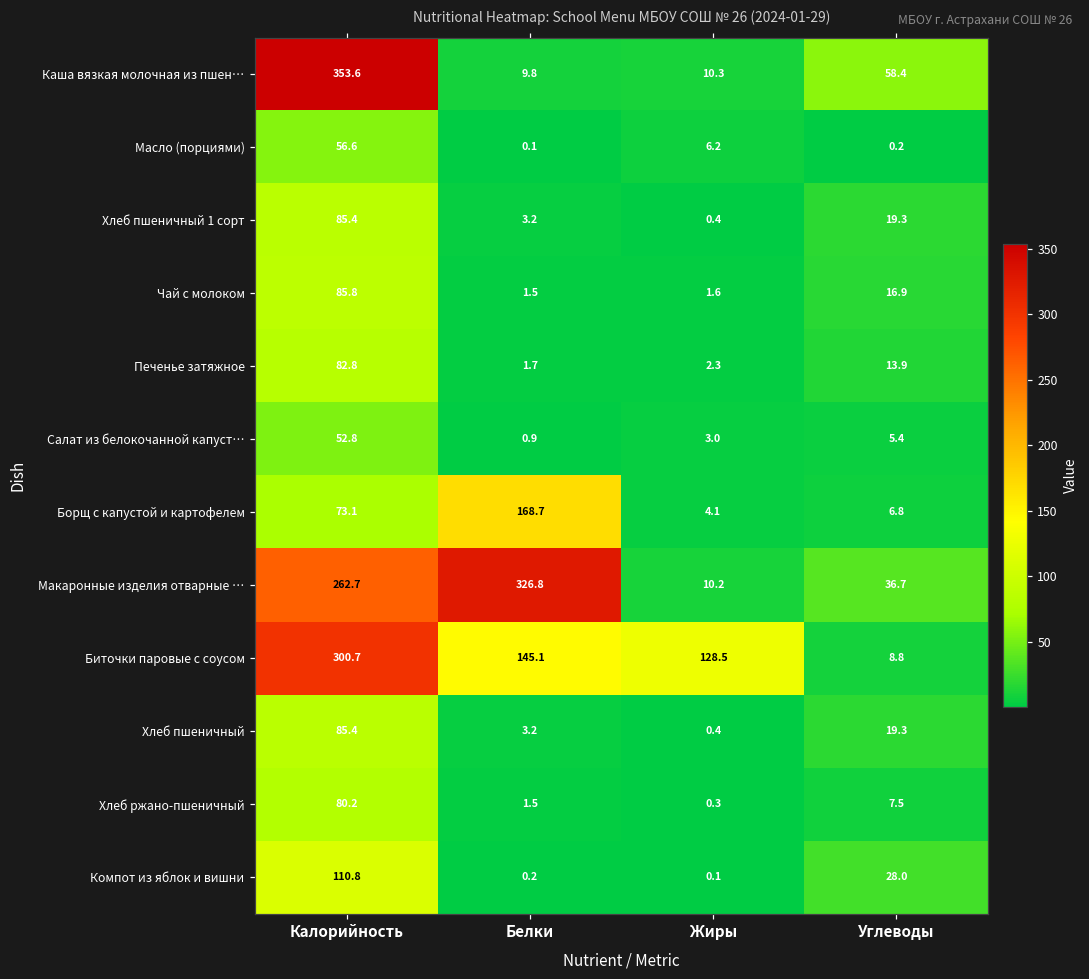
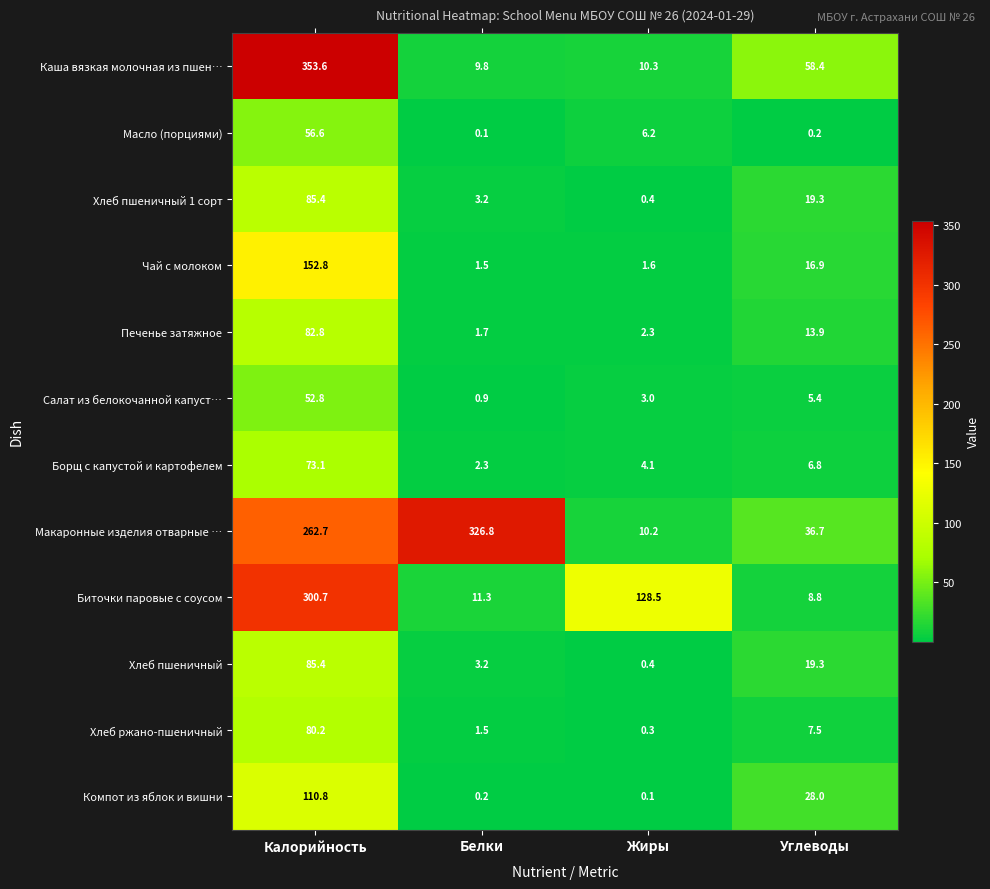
  {
    "Каша вязкая молочная из пшен…": {
      "Калорийность": 353.6,
      "Белки": 9.8,
      "Жиры": 10.3,
      "Углеводы": 58.4
    },
    "Масло (порциями)": {
      "Калорийность": 56.6,
      "Белки": 0.1,
      "Жиры": 6.2,
      "Углеводы": 0.2
    },
    "Хлеб пшеничный 1 сорт": {
      "Калорийность": 85.4,
      "Белки": 3.2,
      "Жиры": 0.4,
      "Углеводы": 19.3
    },
    "Чай с молоком": {
-     "Калорийность": 85.8,
+     "Калорийность": 152.8,
      "Белки": 1.5,
      "Жиры": 1.6,
      "Углеводы": 16.9
    },
    "Печенье затяжное": {
      "Калорийность": 82.8,
      "Белки": 1.7,
      "Жиры": 2.3,
      "Углеводы": 13.9
    },
    "Салат из белокочанной капуст…": {
      "Калорийность": 52.8,
      "Белки": 0.9,
      "Жиры": 3.0,
      "Углеводы": 5.4
    },
    "Борщ с капустой и картофелем": {
      "Калорийность": 73.1,
-     "Белки": 168.7,
+     "Белки": 2.3,
      "Жиры": 4.1,
      "Углеводы": 6.8
    },
    "Макаронные изделия отварные …": {
      "Калорийность": 262.7,
      "Белки": 326.8,
      "Жиры": 10.2,
      "Углеводы": 36.7
    },
    "Биточки паровые с соусом": {
      "Калорийность": 300.7,
-     "Белки": 145.1,
+     "Белки": 11.3,
      "Жиры": 128.5,
      "Углеводы": 8.8
    },
    "Хлеб пшеничный": {
      "Калорийность": 85.4,
      "Белки": 3.2,
      "Жиры": 0.4,
      "Углеводы": 19.3
    },
    "Хлеб ржано-пшеничный": {
      "Калорийность": 80.2,
      "Белки": 1.5,
      "Жиры": 0.3,
      "Углеводы": 7.5
    },
    "Компот из яблок и вишни": {
      "Калорийность": 110.8,
      "Белки": 0.2,
      "Жиры": 0.1,
      "Углеводы": 28.0
    }
  }
